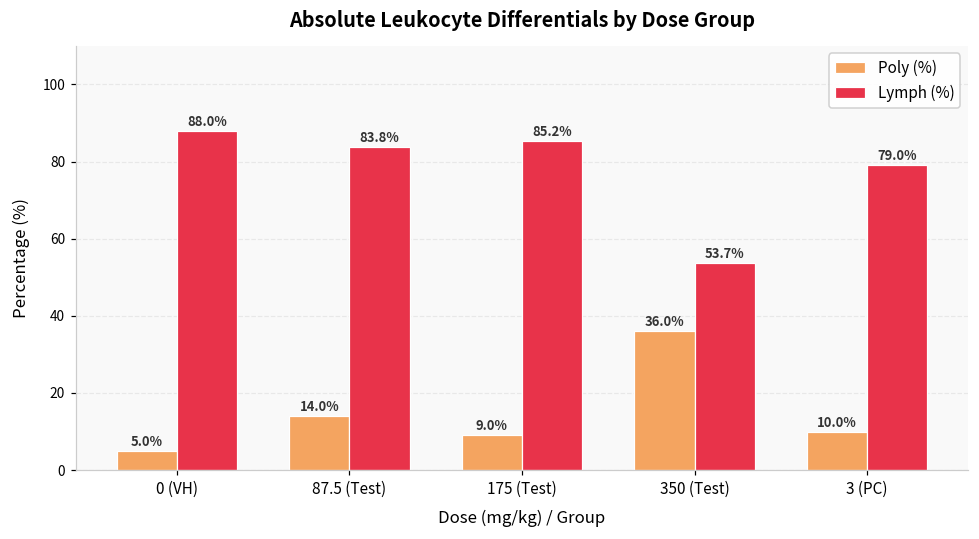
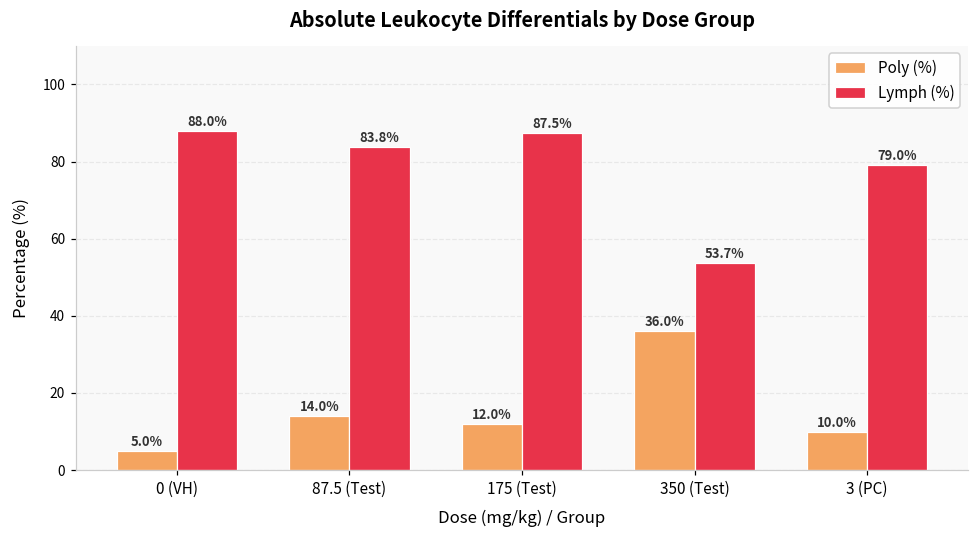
  {
    "Poly (%)": {
      "0 (VH)": "5.0%",
      "87.5 (Test)": "14.0%",
-     "175 (Test)": "9.0%",
+     "175 (Test)": "12.0%",
      "350 (Test)": "36.0%",
      "3 (PC)": "10.0%"
    },
    "Lymph (%)": {
      "0 (VH)": "88.0%",
      "87.5 (Test)": "83.8%",
-     "175 (Test)": "85.2%",
+     "175 (Test)": "87.5%",
      "350 (Test)": "53.7%",
      "3 (PC)": "79.0%"
    }
  }
